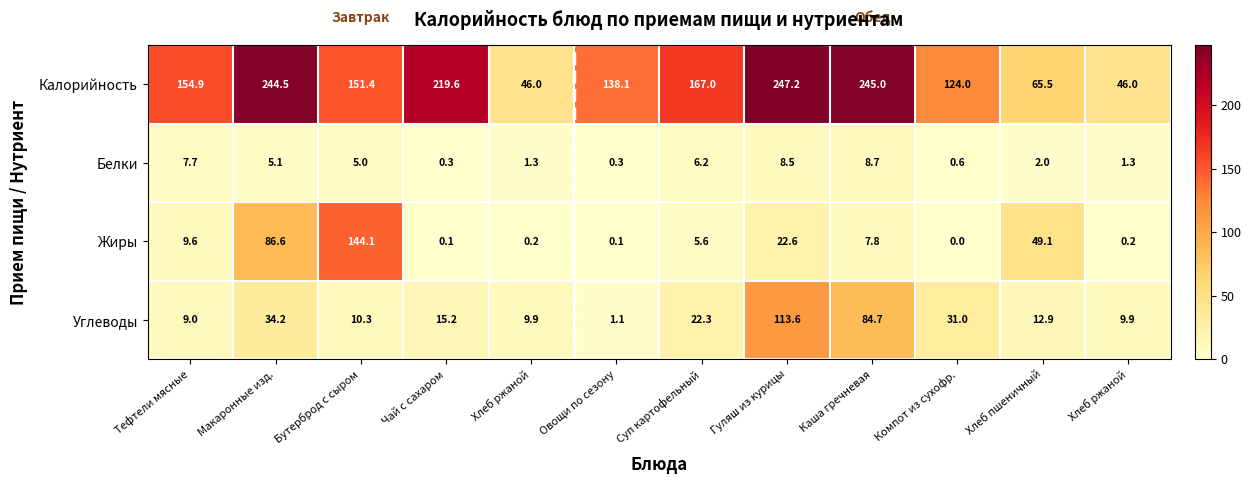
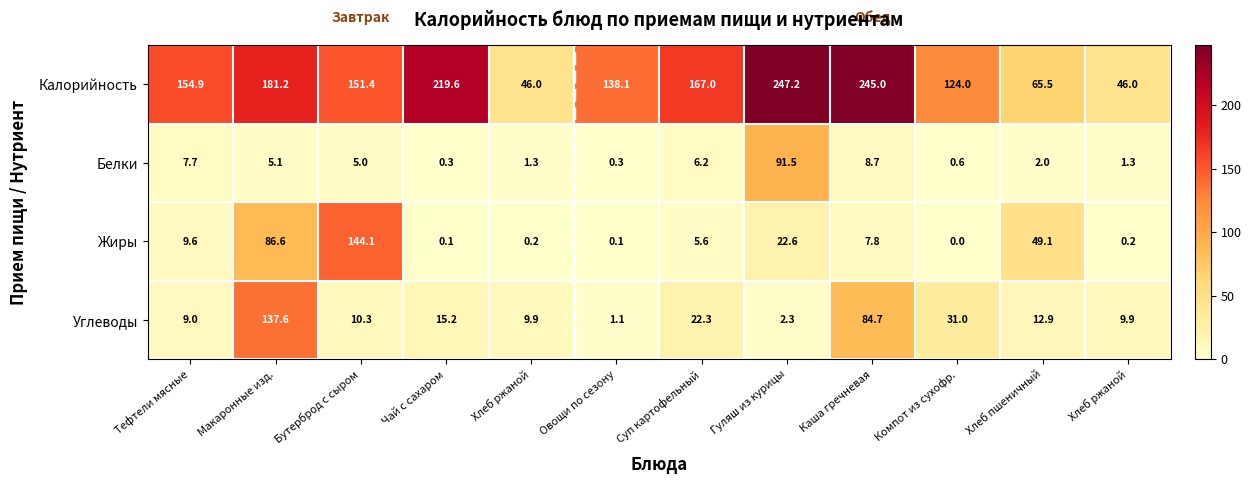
  {
    "Калорийность": {
      "Тефтели мясные": 154.9,
-     "Макаронные изд.": 244.5,
+     "Макаронные изд.": 181.2,
      "Бутерброд с сыром": 151.4,
      "Чай с сахаром": 219.6,
      "Овощи по сезону": 138.1,
      "Суп картофельный": 167.0,
      "Гуляш из курицы": 247.2,
      "Каша гречневая": 245.0,
      "Компот из сухофр.": 124.0,
      "Хлеб пшеничный": 65.5
    },
    "Белки": {
      "Тефтели мясные": 7.7,
      "Макаронные изд.": 5.1,
      "Бутерброд с сыром": 5.0,
      "Чай с сахаром": 0.3,
      "Овощи по сезону": 0.3,
      "Суп картофельный": 6.2,
-     "Гуляш из курицы": 8.5,
+     "Гуляш из курицы": 91.5,
      "Каша гречневая": 8.7,
      "Компот из сухофр.": 0.6,
      "Хлеб пшеничный": 2.0
    },
    "Жиры": {
      "Тефтели мясные": 9.6,
      "Макаронные изд.": 86.6,
      "Бутерброд с сыром": 144.1,
      "Чай с сахаром": 0.1,
      "Овощи по сезону": 0.1,
      "Суп картофельный": 5.6,
      "Гуляш из курицы": 22.6,
      "Каша гречневая": 7.8,
      "Компот из сухофр.": 0.0,
      "Хлеб пшеничный": 49.1
    },
    "Углеводы": {
      "Тефтели мясные": 9.0,
-     "Макаронные изд.": 34.2,
+     "Макаронные изд.": 137.6,
      "Бутерброд с сыром": 10.3,
      "Чай с сахаром": 15.2,
      "Овощи по сезону": 1.1,
      "Суп картофельный": 22.3,
-     "Гуляш из курицы": 113.6,
+     "Гуляш из курицы": 2.3,
      "Каша гречневая": 84.7,
      "Компот из сухофр.": 31.0,
      "Хлеб пшеничный": 12.9
    }
  }
